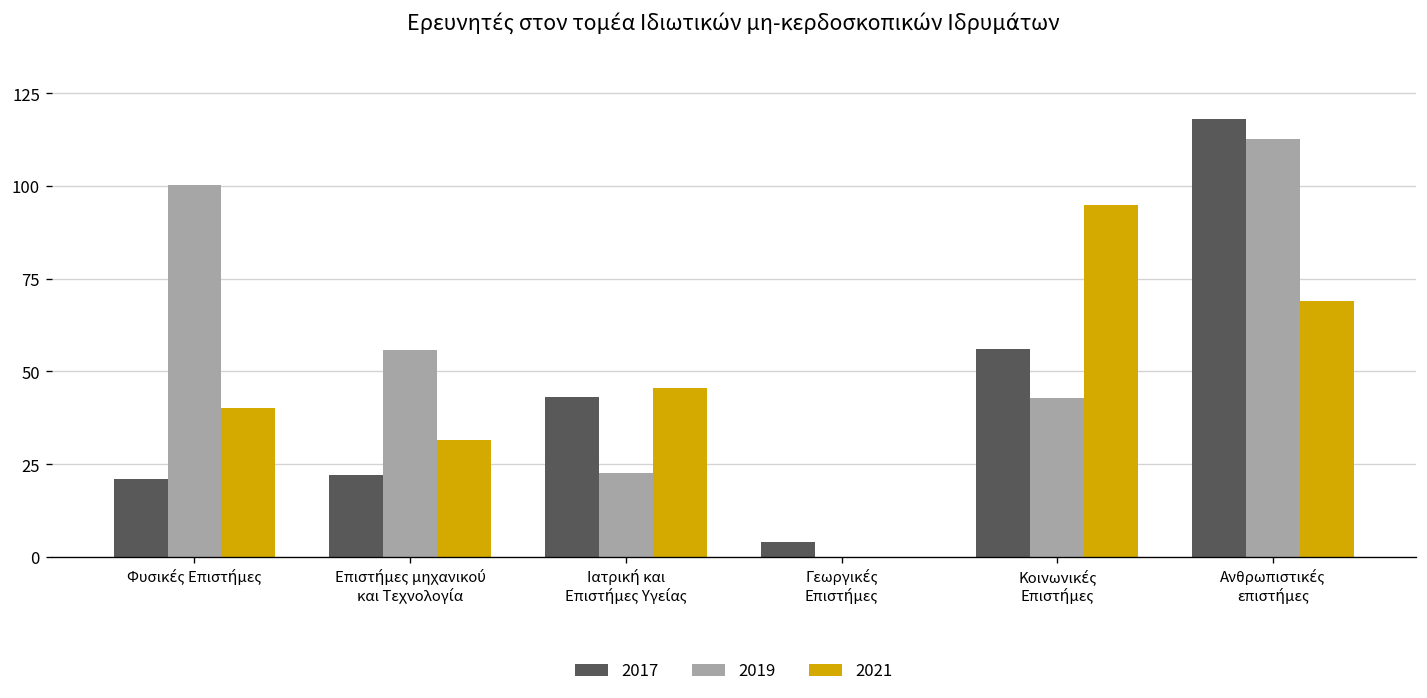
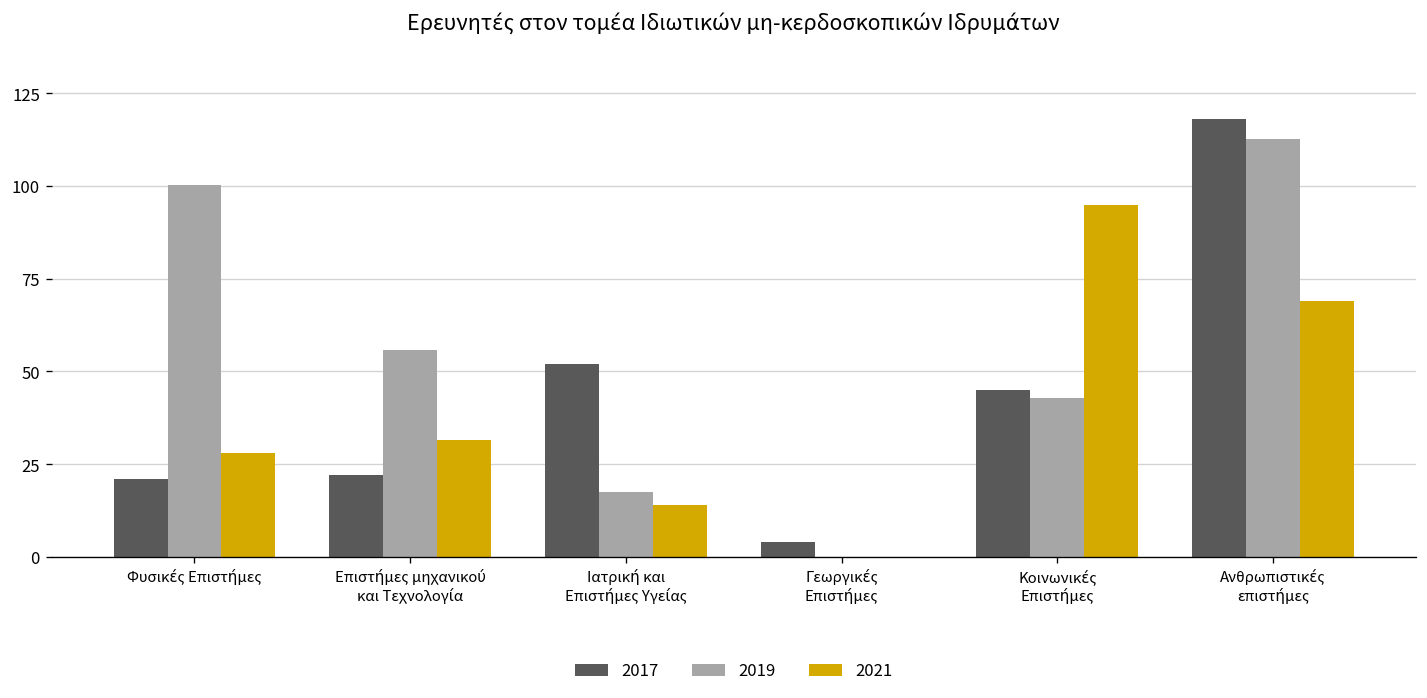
  {
    "2017": {
      "Φυσικές Επιστήμες": 21,
      "Επιστήμες μηχανικού και Τεχνολογία": 22,
-     "Ιατρική και Επιστήμες Υγείας": 43,
+     "Ιατρική και Επιστήμες Υγείας": 52,
      "Γεωργικές Επιστήμες": 4,
-     "Κοινωνικές Επιστήμες": 56,
+     "Κοινωνικές Επιστήμες": 45,
      "Ανθρωπιστικές επιστήμες": 118
    },
    "2019": {
      "Φυσικές Επιστήμες": 100,
      "Επιστήμες μηχανικού και Τεχνολογία": 56,
-     "Ιατρική και Επιστήμες Υγείας": 23,
+     "Ιατρική και Επιστήμες Υγείας": 17,
      "Γεωργικές Επιστήμες": 0,
      "Κοινωνικές Επιστήμες": 43,
      "Ανθρωπιστικές επιστήμες": 113
    },
    "2021": {
-     "Φυσικές Επιστήμες": 40,
+     "Φυσικές Επιστήμες": 28,
      "Επιστήμες μηχανικού και Τεχνολογία": 31,
-     "Ιατρική και Επιστήμες Υγείας": 46,
+     "Ιατρική και Επιστήμες Υγείας": 14,
      "Γεωργικές Επιστήμες": 0,
      "Κοινωνικές Επιστήμες": 95,
      "Ανθρωπιστικές επιστήμες": 69
    }
  }
